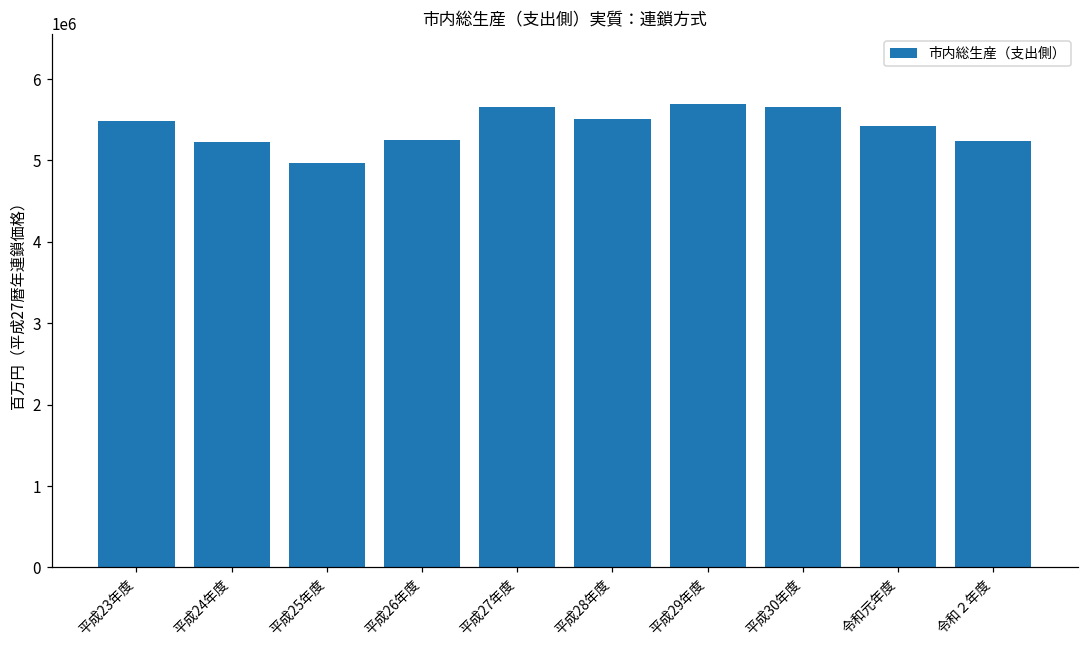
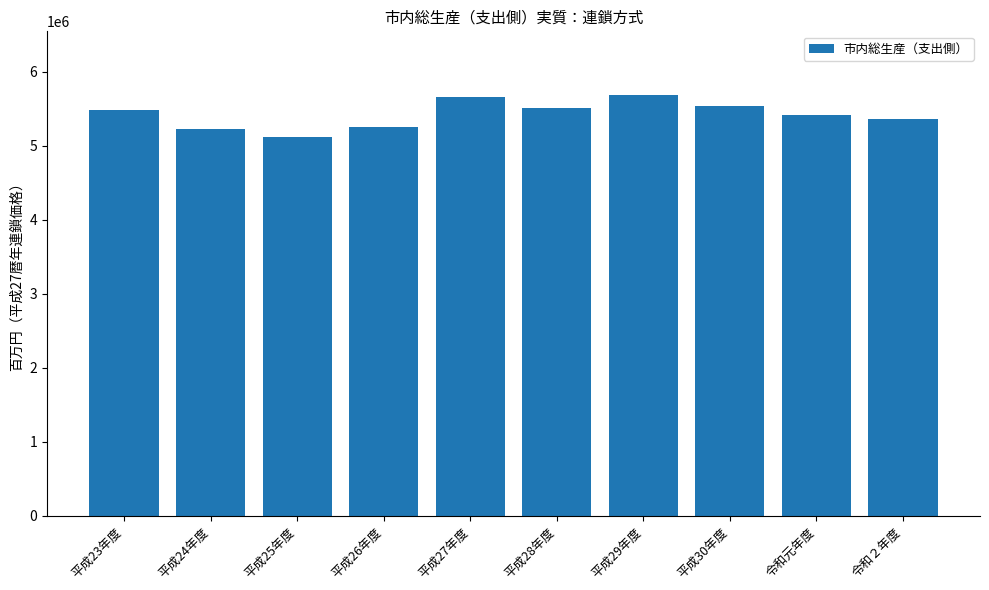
  {
    "平成23年度": 5500000,
    "平成24年度": 5200000,
-   "平成25年度": 5000000,
+   "平成25年度": 5100000,
    "平成26年度": 5300000,
    "平成27年度": 5700000,
    "平成28年度": 5500000,
    "平成29年度": 5700000,
-   "平成30年度": 5700000,
+   "平成30年度": 5500000,
    "令和元年度": 5400000,
-   "令和２年度": 5200000
+   "令和２年度": 5400000
  }
